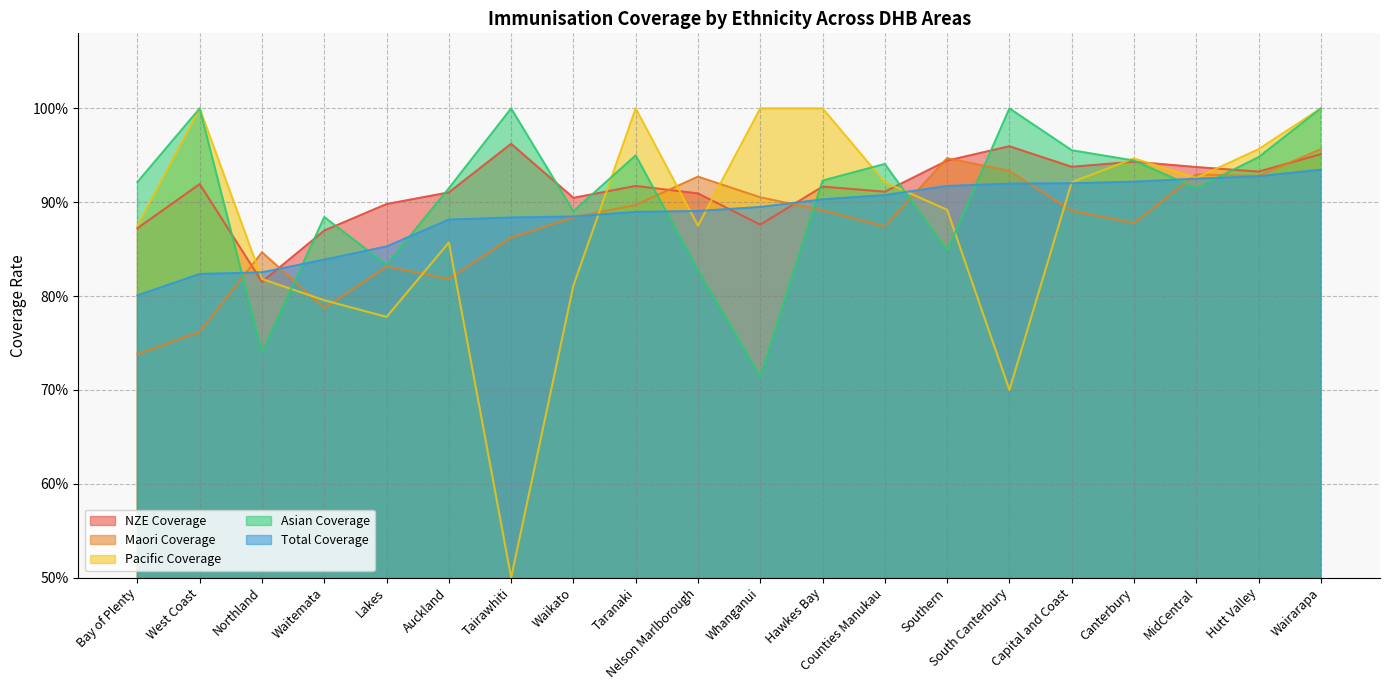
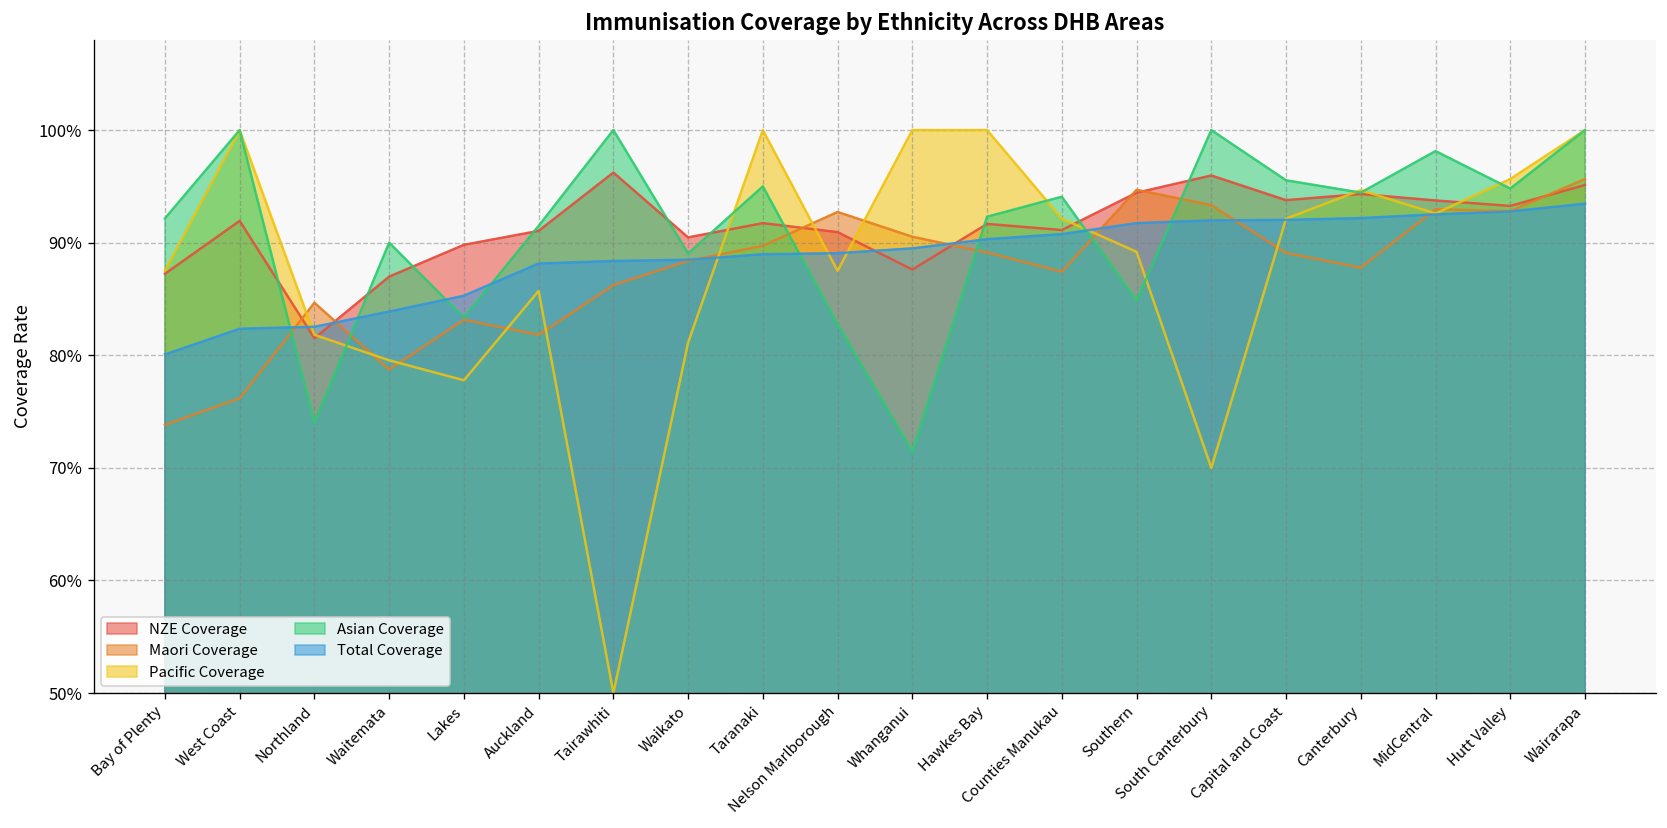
  {
    "Asian Coverage": {
      "Bay of Plenty": "92%",
      "Northland": "74%",
-     "Waitemata": "88%",
+     "Waitemata": "90%",
      "Auckland": "91%",
      "Tairawhiti": "100%",
      "Waikato": "89%",
      "Taranaki": "95%",
      "Nelson Marlborough": "83%",
      "Whanganui": "71%",
      "Hawkes Bay": "92%",
      "Counties Manukau": "94%",
      "Southern": "85%",
      "South Canterbury": "100%",
      "Capital and Coast": "96%",
-     "MidCentral": "91%",
+     "MidCentral": "98%",
      "Hutt Valley": "95%"
    },
    "Total Coverage": {
      "Bay of Plenty": "80%",
      "West Coast": "82%",
      "Northland": "83%",
      "Waitemata": "84%",
      "Lakes": "85%",
      "Auckland": "88%",
      "Tairawhiti": "88%",
      "Taranaki": "89%",
      "Nelson Marlborough": "89%",
      "Whanganui": "89%",
      "Hawkes Bay": "90%",
      "Counties Manukau": "91%",
      "Southern": "92%",
      "South Canterbury": "92%",
      "Canterbury": "92%",
      "Wairarapa": "93%"
    }
  }
